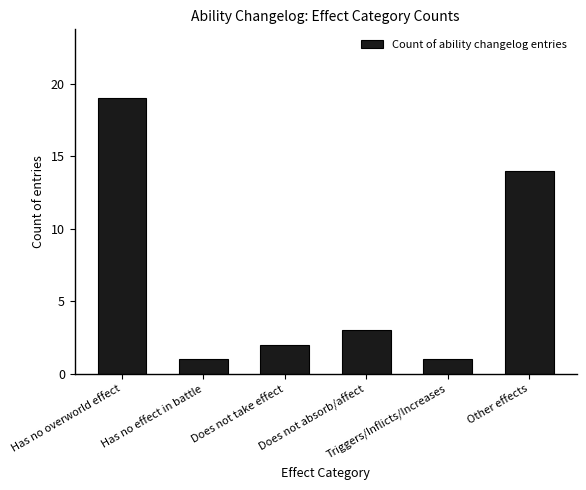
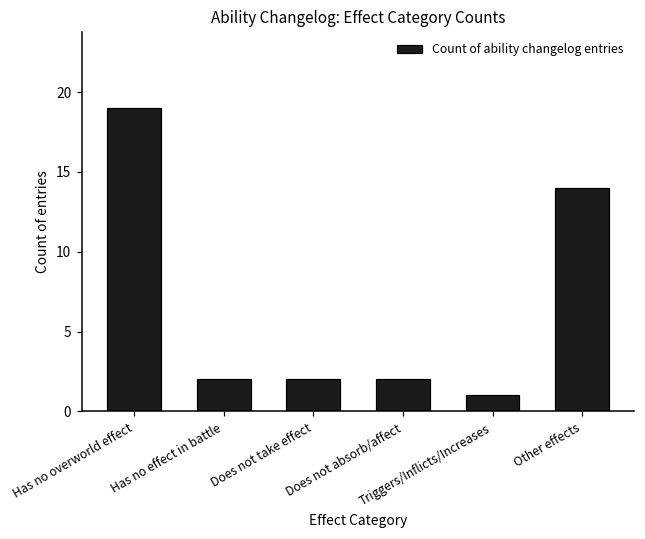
  {
    "Has no overworld effect": 19,
-   "Has no effect in battle": 1,
+   "Has no effect in battle": 2,
    "Does not take effect": 2,
-   "Does not absorb/affect": 3,
+   "Does not absorb/affect": 2,
    "Triggers/Inflicts/Increases": 1,
    "Other effects": 14
  }
